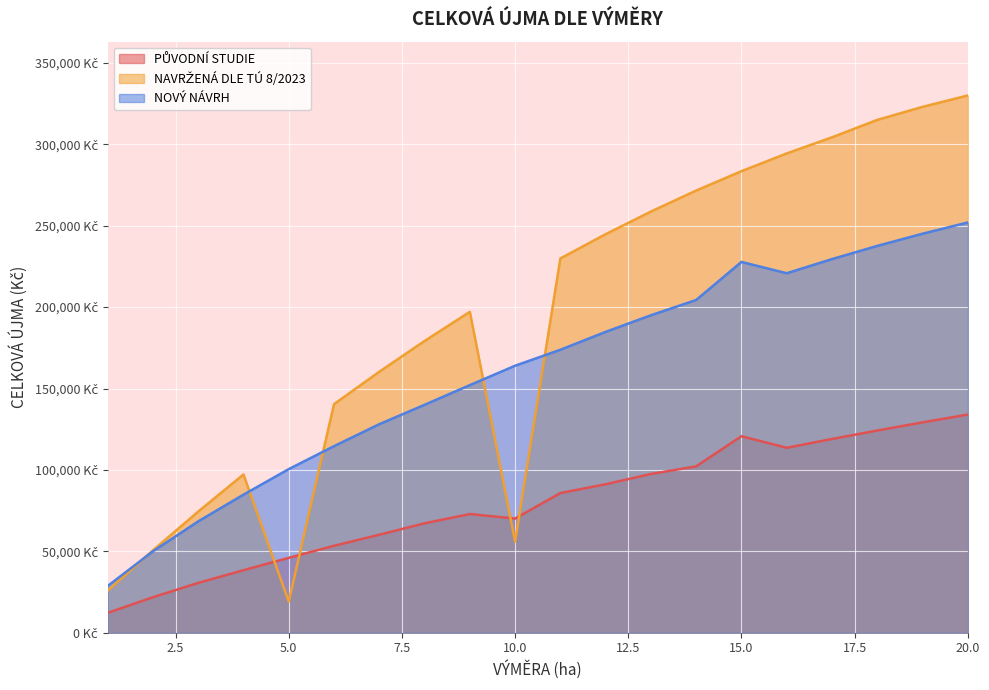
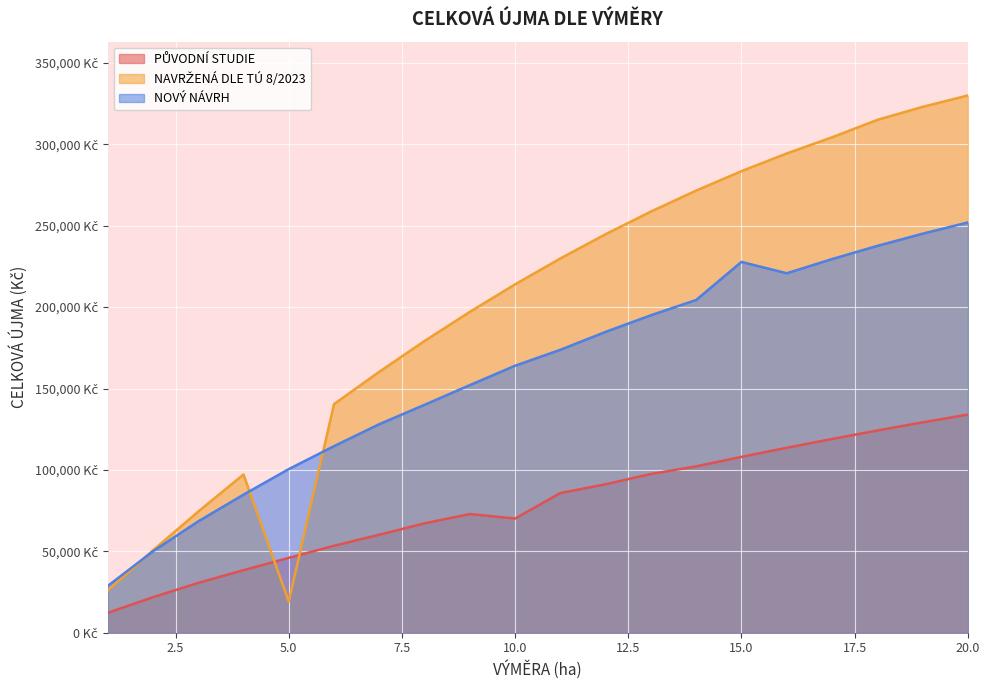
  {
    "PŮVODNÍ STUDIE": {
      "5.0": "46,000 Kč",
      "10.0": "70,000 Kč",
-     "15.0": "121,000 Kč",
+     "15.0": "108,000 Kč",
      "20.0": "134,000 Kč"
    },
    "NAVRŽENÁ DLE TÚ 8/2023": {
      "5.0": "19,000 Kč",
-     "10.0": "56,000 Kč",
+     "10.0": "214,000 Kč",
      "15.0": "284,000 Kč",
      "20.0": "330,000 Kč"
    },
    "NOVÝ NÁVRH": {
      "5.0": "101,000 Kč",
      "10.0": "164,000 Kč",
      "15.0": "228,000 Kč",
      "20.0": "252,000 Kč"
    }
  }
